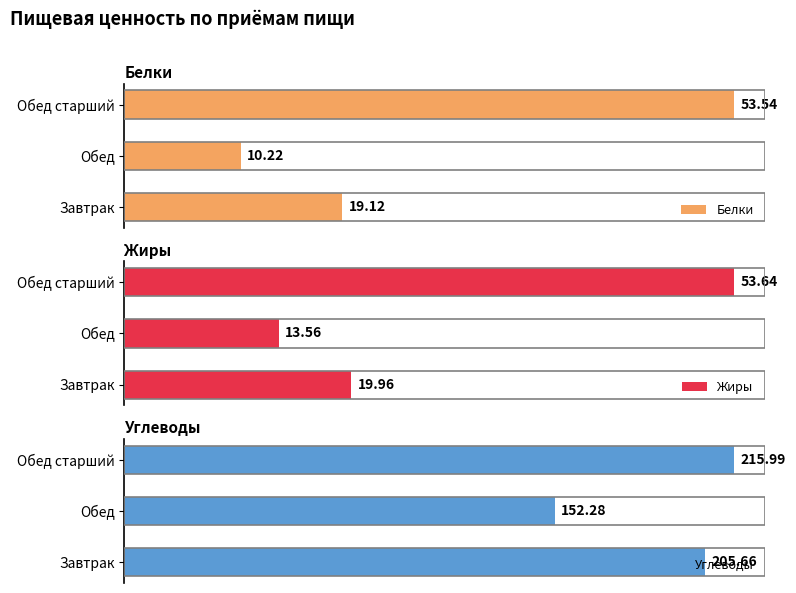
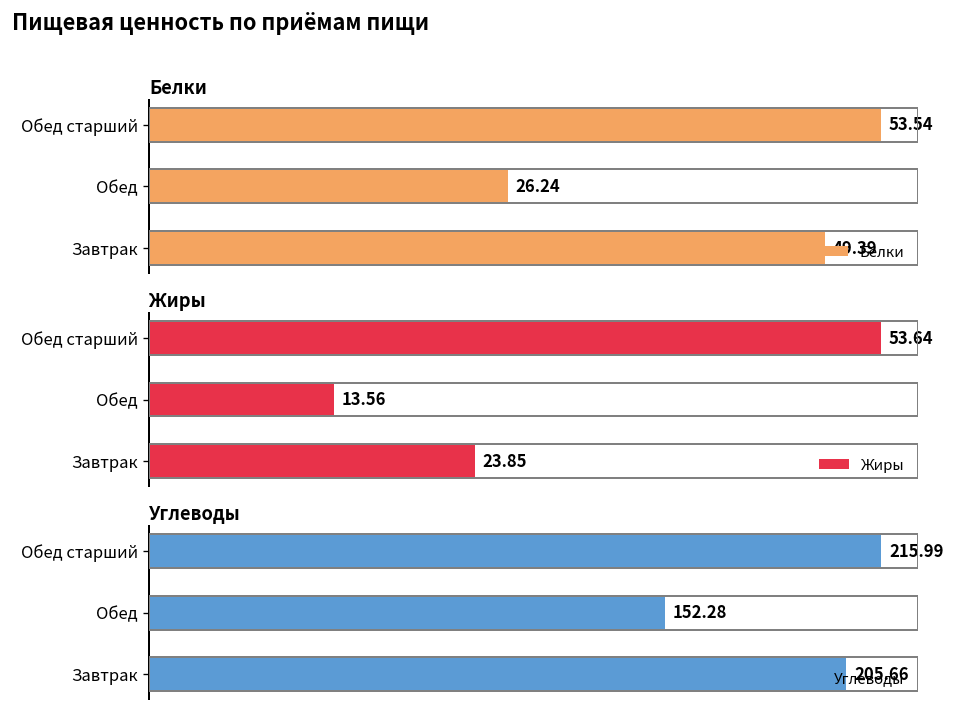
  {
    "Белки": {
      "Обед старший": 53.54,
-     "Обед": 10.22,
-     "Завтрак": 19.12
+     "Обед": 26.24,
+     "Завтрак": 49.39
    },
    "Жиры": {
      "Обед старший": 53.64,
      "Обед": 13.56,
-     "Завтрак": 19.96
+     "Завтрак": 23.85
    },
    "Углеводы": {
      "Обед старший": 215.99,
      "Обед": 152.28,
      "Завтрак": 205.66
    }
  }
